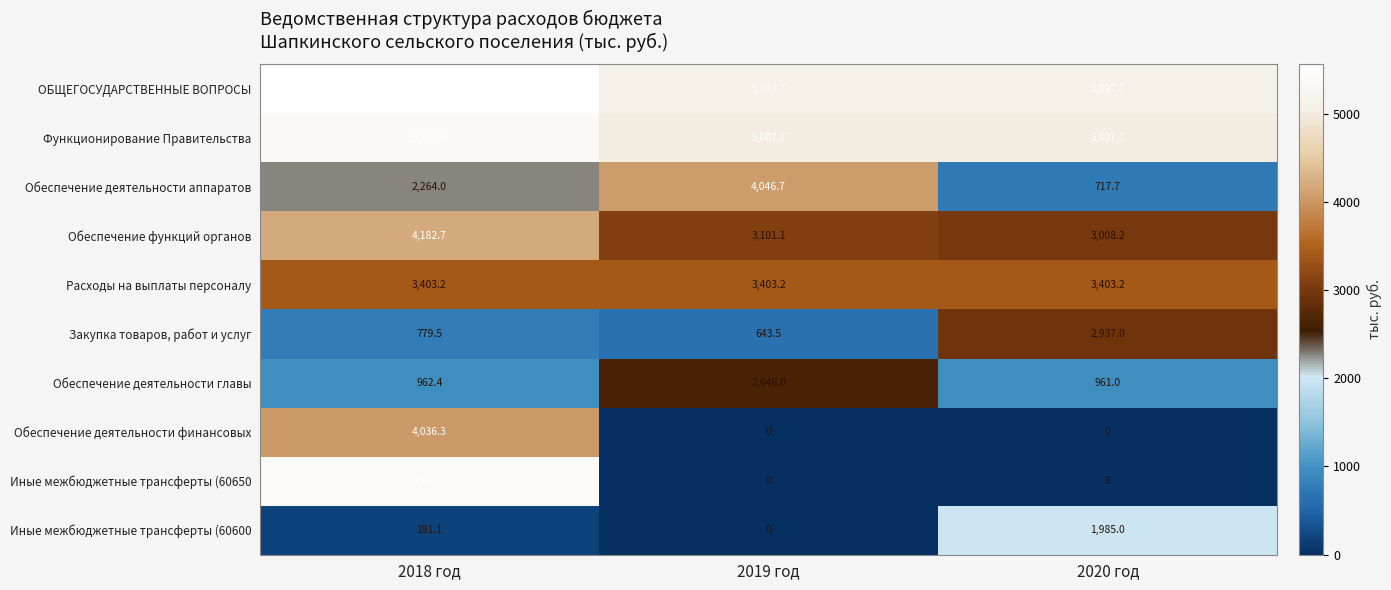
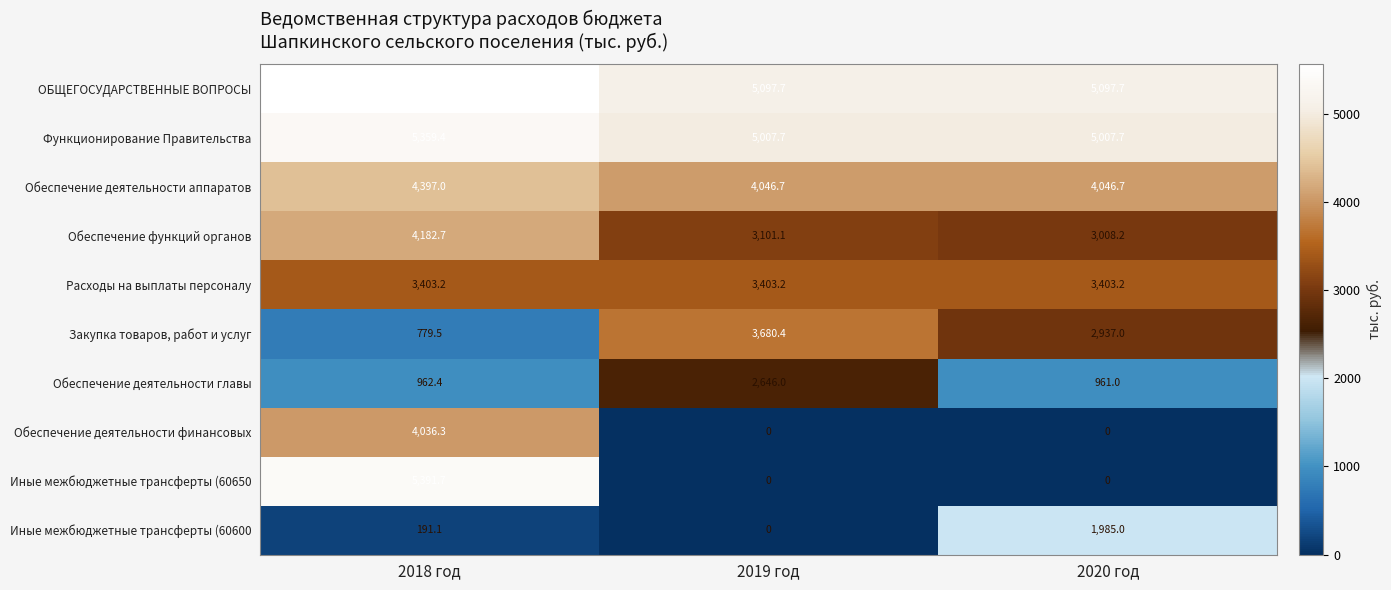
  {
    "Обеспечение деятельности аппаратов": {
-     "2018 год": "2,264.0",
+     "2018 год": "4,397.0",
      "2019 год": "4,046.7",
-     "2020 год": "717.7"
+     "2020 год": "4,046.7"
    },
    "Обеспечение функций органов": {
      "2018 год": "4,182.7",
      "2019 год": "3,101.1",
      "2020 год": "3,008.2"
    },
    "Расходы на выплаты персоналу": {
      "2018 год": "3,403.2",
      "2019 год": "3,403.2",
      "2020 год": "3,403.2"
    },
    "Закупка товаров, работ и услуг": {
      "2018 год": "779.5",
-     "2019 год": "643.5",
+     "2019 год": "3,680.4",
      "2020 год": "2,937.0"
    },
    "Обеспечение деятельности главы": {
      "2018 год": "962.4",
      "2020 год": "961.0"
    },
    "Обеспечение деятельности финансовых": {
      "2018 год": "4,036.3",
      "2019 год": "0",
      "2020 год": "0"
    },
    "Иные межбюджетные трансферты (60650": {
      "2019 год": "0",
      "2020 год": "0"
    },
    "Иные межбюджетные трансферты (60600": {
      "2018 год": "191.1",
      "2019 год": "0",
      "2020 год": "1,985.0"
    }
  }
